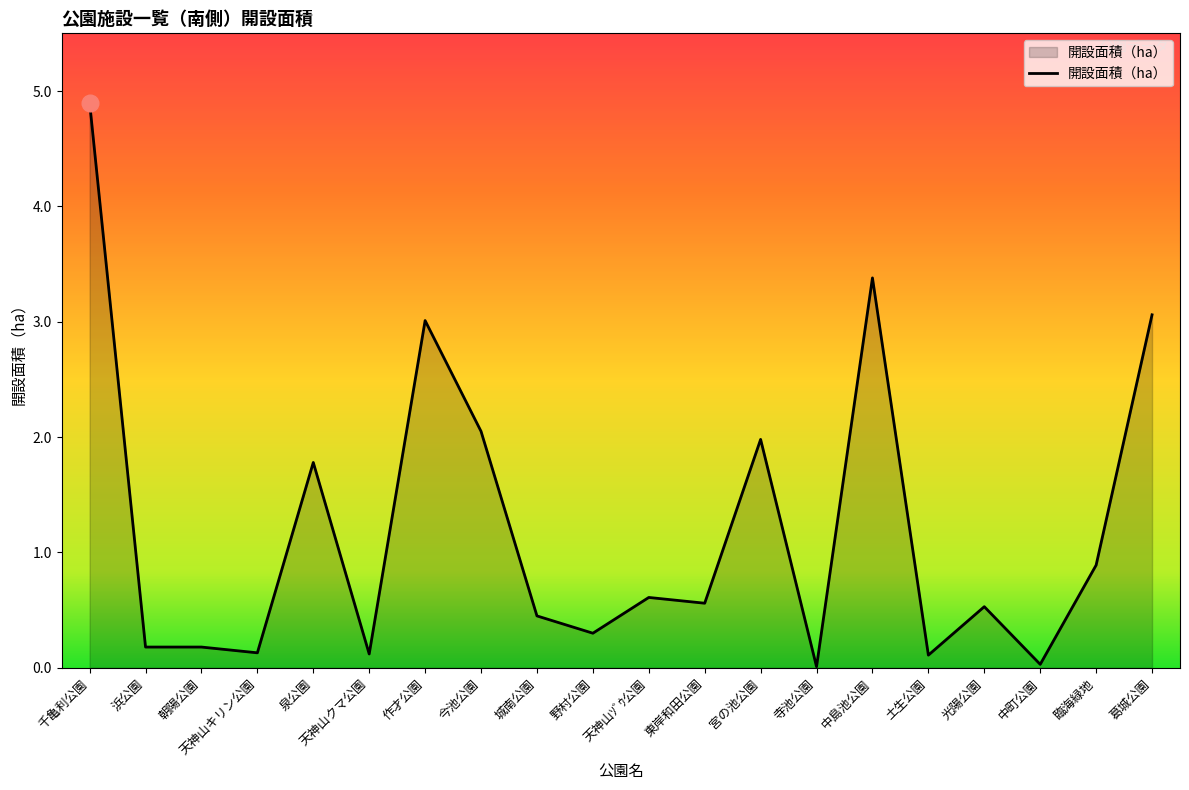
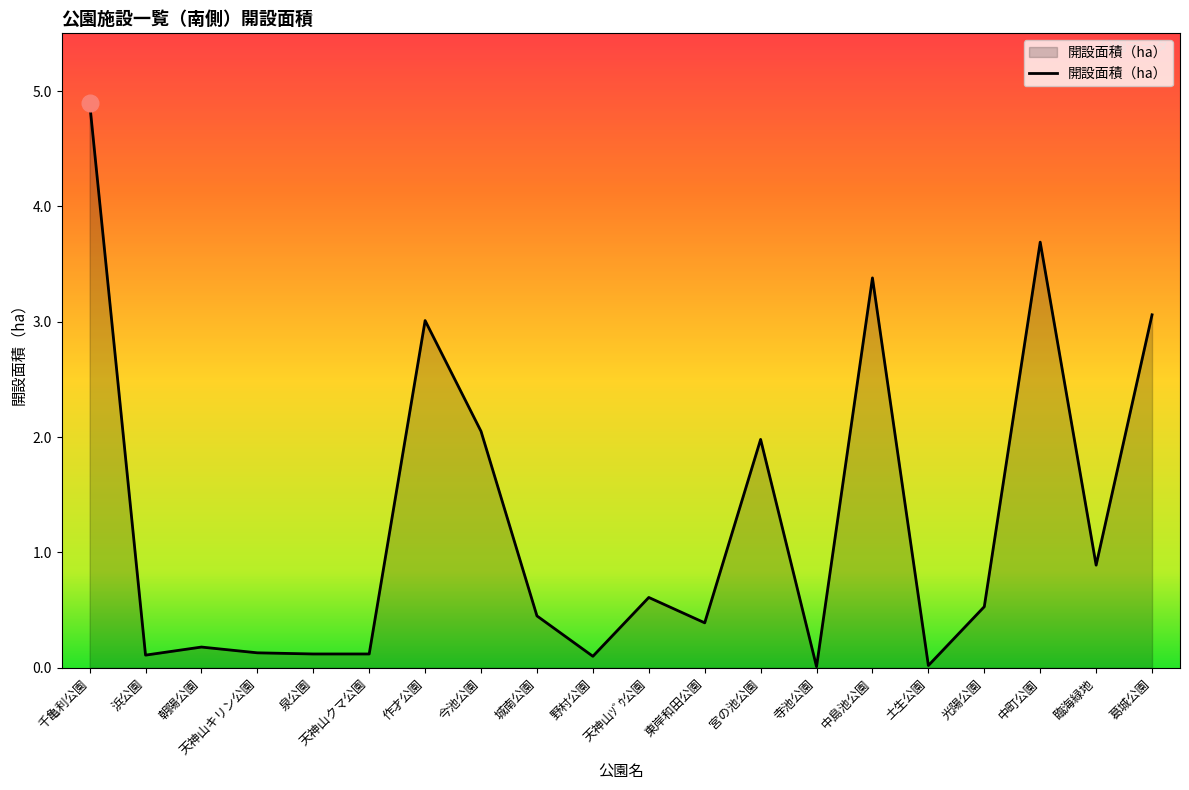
  {
    "開設面積（ha）": {
-     "浜公園": 0.18,
+     "浜公園": 0.11,
      "朝陽公園": 0.18,
      "天神山キリン公園": 0.13,
-     "泉公園": 1.78,
+     "泉公園": 0.12,
      "天神山クマ公園": 0.12,
      "作才公園": 3.01,
      "今池公園": 2.05,
      "城南公園": 0.45,
-     "野村公園": 0.3,
+     "野村公園": 0.1,
      "天神山ｿﾞｳ公園": 0.61,
-     "東岸和田公園": 0.56,
+     "東岸和田公園": 0.39,
      "宮の池公園": 1.98,
      "寺池公園": 0.01,
      "中島池公園": 3.38,
-     "土生公園": 0.11,
+     "土生公園": 0.02,
      "光陽公園": 0.53,
-     "中町公園": 0.03,
+     "中町公園": 3.69,
      "臨海緑地": 0.89,
      "葛城公園": 3.06
    }
  }
